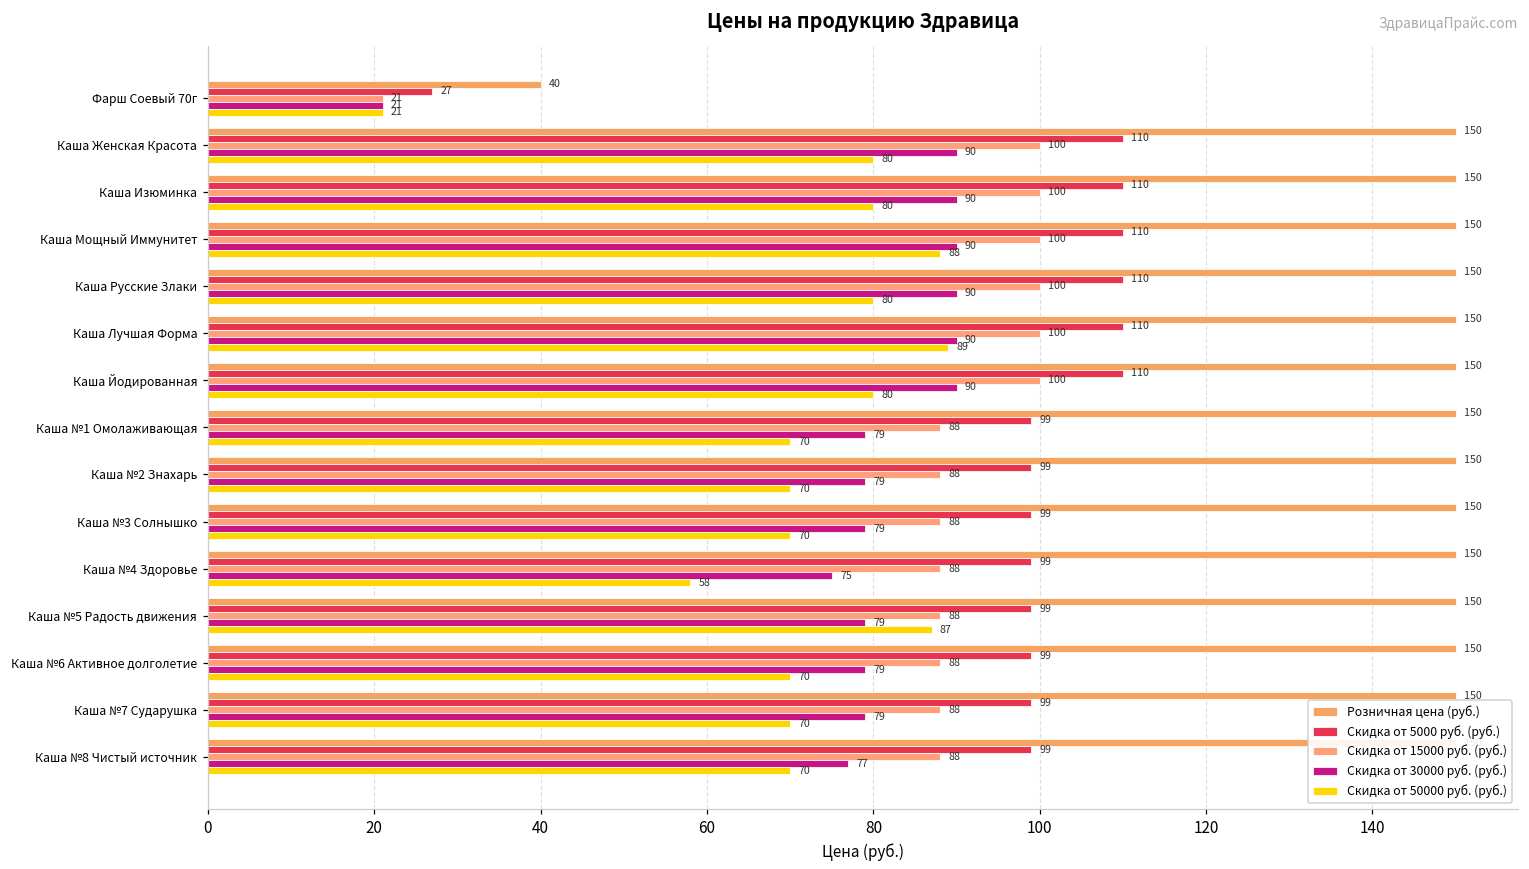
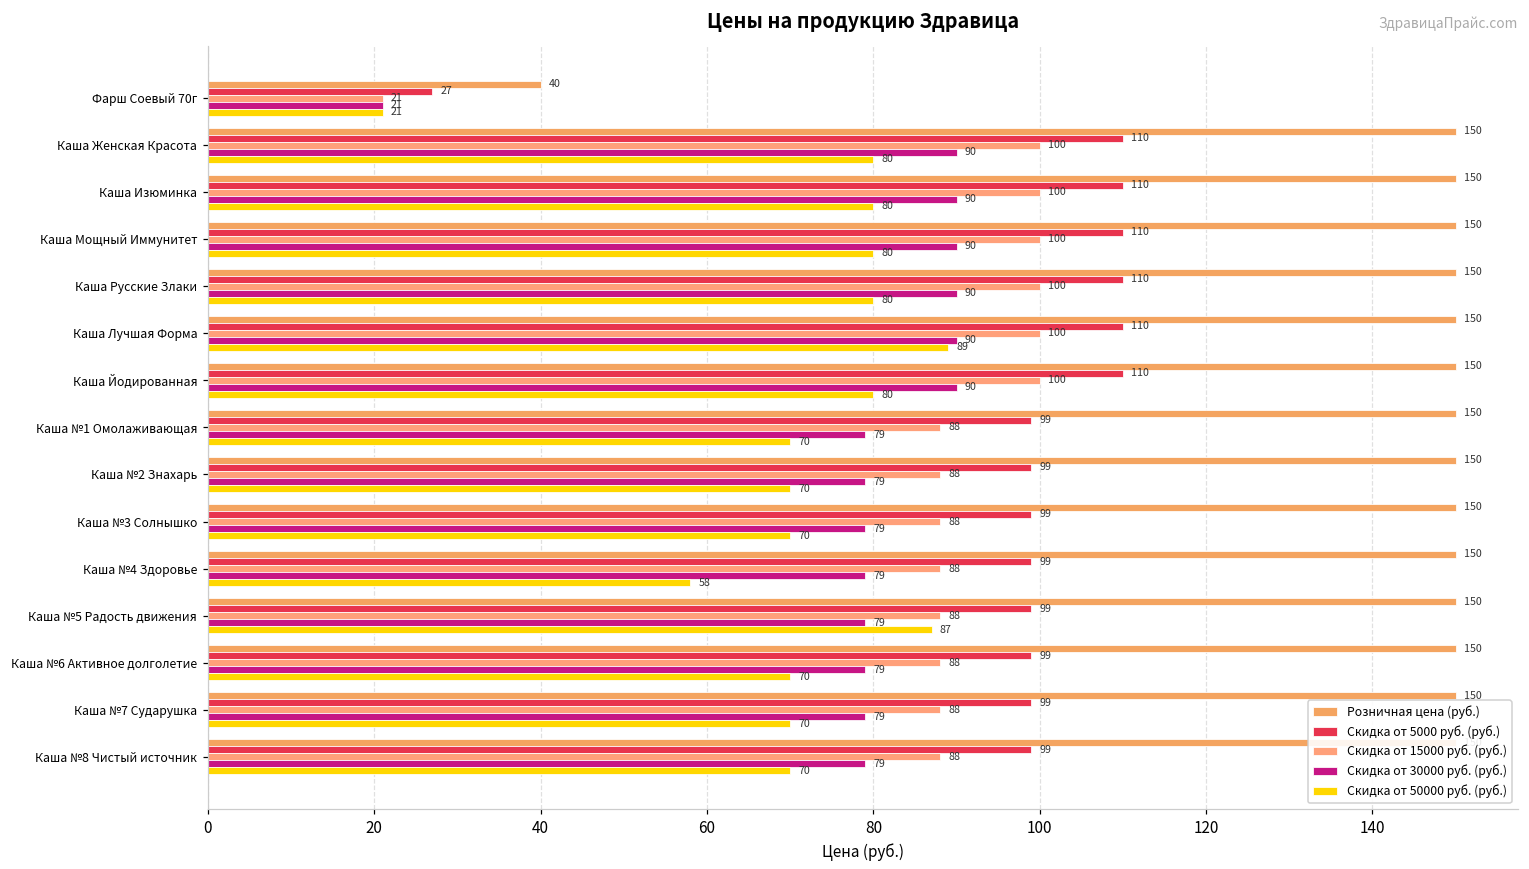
  {
    "Скидка от 5000 руб. (руб.)": {
      "Фарш Соевый 70г": 27,
      "Каша Женская Красота": 110,
      "Каша Изюминка": 110,
      "Каша Мощный Иммунитет": 110,
      "Каша Русские Злаки": 110,
      "Каша Лучшая Форма": 110,
      "Каша Йодированная": 110,
      "Каша №1 Омолаживающая": 99,
      "Каша №2 Знахарь": 99,
      "Каша №3 Солнышко": 99,
      "Каша №4 Здоровье": 99,
      "Каша №5 Радость движения": 99,
      "Каша №6 Активное долголетие": 99,
      "Каша №7 Сударушка": 99,
      "Каша №8 Чистый источник": 99
    },
    "Скидка от 30000 руб. (руб.)": {
      "Каша Женская Красота": 90,
      "Каша Изюминка": 90,
      "Каша Мощный Иммунитет": 90,
      "Каша Русские Злаки": 90,
      "Каша Лучшая Форма": 90,
      "Каша Йодированная": 90,
      "Каша №1 Омолаживающая": 79,
      "Каша №2 Знахарь": 79,
      "Каша №3 Солнышко": 79,
-     "Каша №4 Здоровье": 75,
+     "Каша №4 Здоровье": 79,
      "Каша №5 Радость движения": 79,
      "Каша №6 Активное долголетие": 79,
      "Каша №7 Сударушка": 79,
-     "Каша №8 Чистый источник": 77
+     "Каша №8 Чистый источник": 79
    },
    "Скидка от 50000 руб. (руб.)": {
      "Каша Женская Красота": 80,
      "Каша Изюминка": 80,
-     "Каша Мощный Иммунитет": 88,
+     "Каша Мощный Иммунитет": 80,
      "Каша Русские Злаки": 80,
      "Каша Лучшая Форма": 89,
      "Каша Йодированная": 80,
      "Каша №1 Омолаживающая": 70,
      "Каша №2 Знахарь": 70,
      "Каша №3 Солнышко": 70,
      "Каша №4 Здоровье": 58,
      "Каша №5 Радость движения": 87,
      "Каша №6 Активное долголетие": 70,
      "Каша №7 Сударушка": 70,
      "Каша №8 Чистый источник": 70
    }
  }
